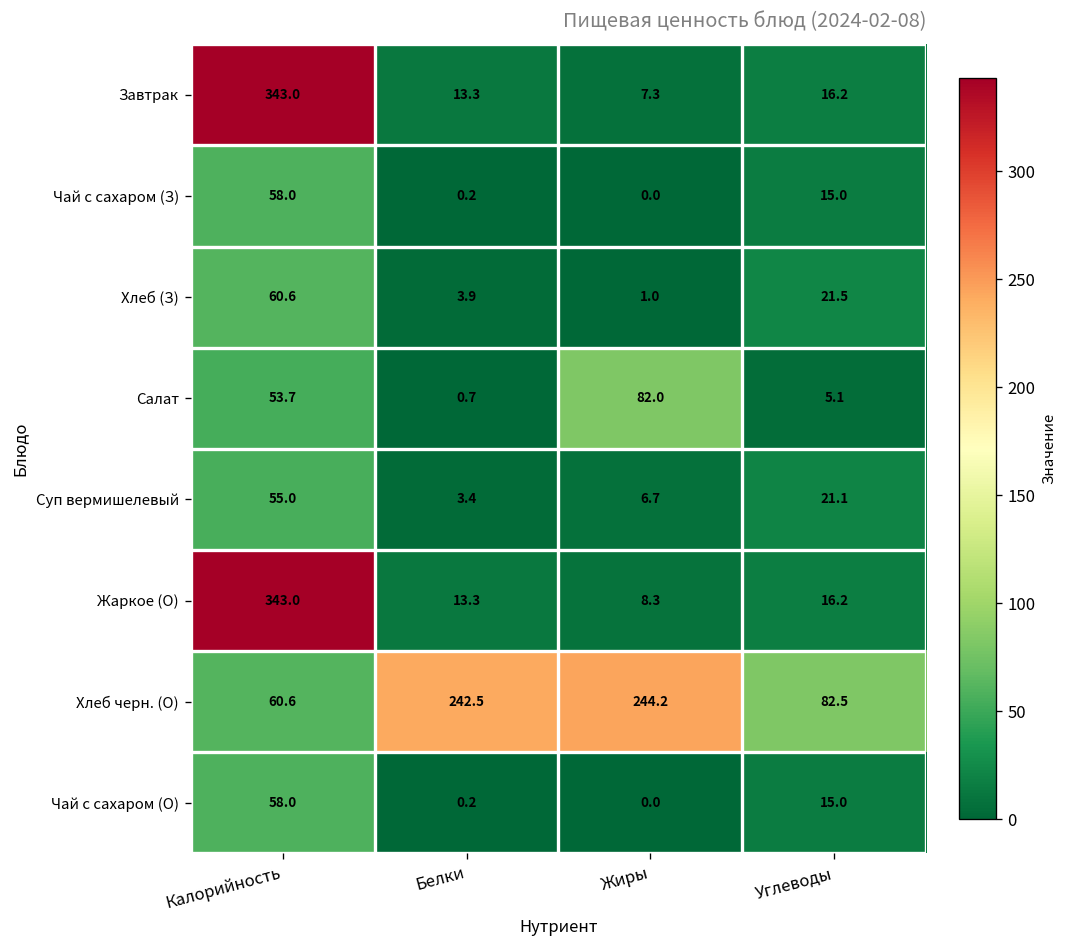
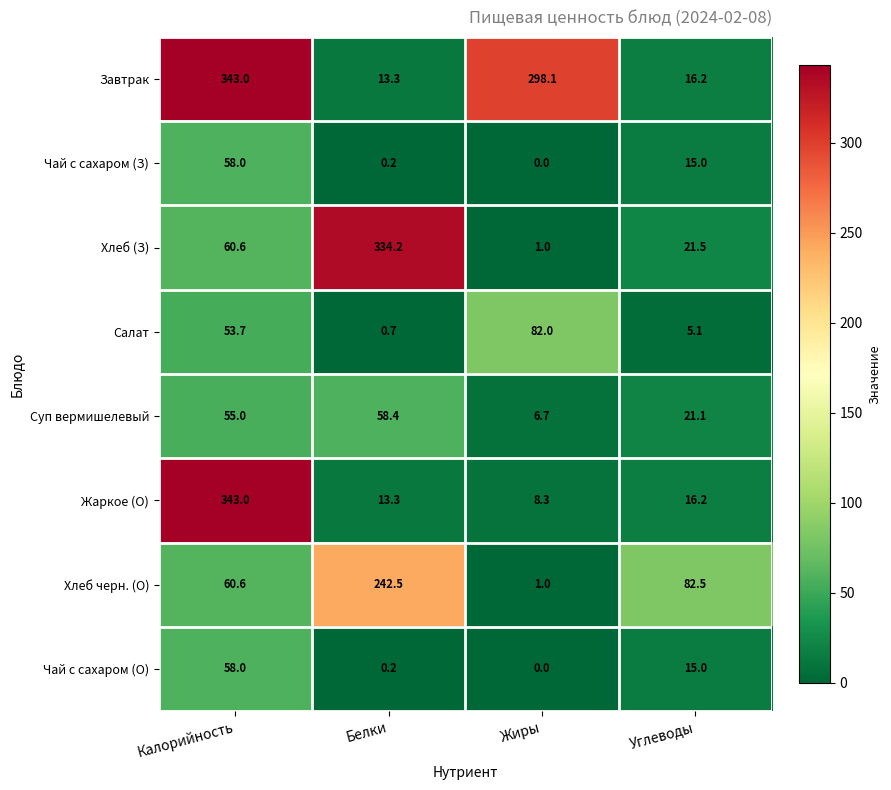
  {
    "Завтрак": {
      "Калорийность": 343.0,
      "Белки": 13.3,
-     "Жиры": 7.3,
+     "Жиры": 298.1,
      "Углеводы": 16.2
    },
    "Чай с сахаром (З)": {
      "Калорийность": 58.0,
      "Белки": 0.2,
      "Жиры": 0.0,
      "Углеводы": 15.0
    },
    "Хлеб (З)": {
      "Калорийность": 60.6,
-     "Белки": 3.9,
+     "Белки": 334.2,
      "Жиры": 1.0,
      "Углеводы": 21.5
    },
    "Салат": {
      "Калорийность": 53.7,
      "Белки": 0.7,
      "Жиры": 82.0,
      "Углеводы": 5.1
    },
    "Суп вермишелевый": {
      "Калорийность": 55.0,
-     "Белки": 3.4,
+     "Белки": 58.4,
      "Жиры": 6.7,
      "Углеводы": 21.1
    },
    "Жаркое (О)": {
      "Калорийность": 343.0,
      "Белки": 13.3,
      "Жиры": 8.3,
      "Углеводы": 16.2
    },
    "Хлеб черн. (О)": {
      "Калорийность": 60.6,
      "Белки": 242.5,
-     "Жиры": 244.2,
+     "Жиры": 1.0,
      "Углеводы": 82.5
    },
    "Чай с сахаром (О)": {
      "Калорийность": 58.0,
      "Белки": 0.2,
      "Жиры": 0.0,
      "Углеводы": 15.0
    }
  }
